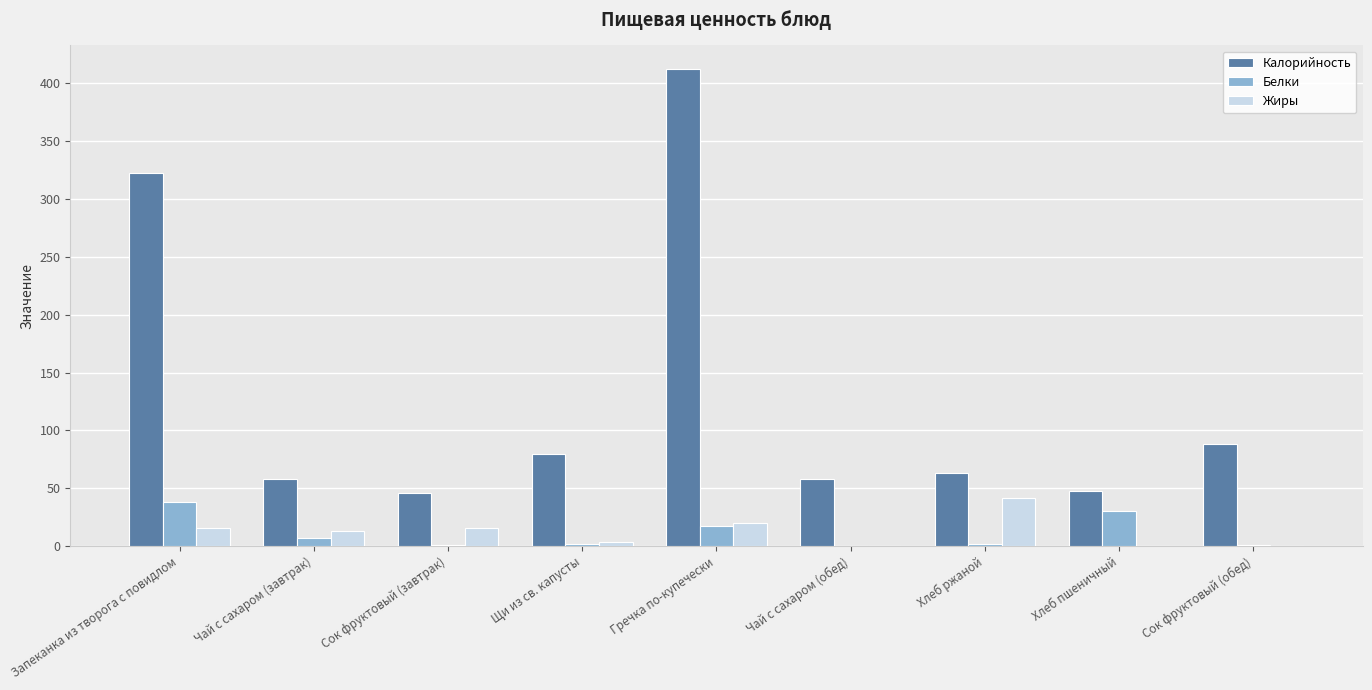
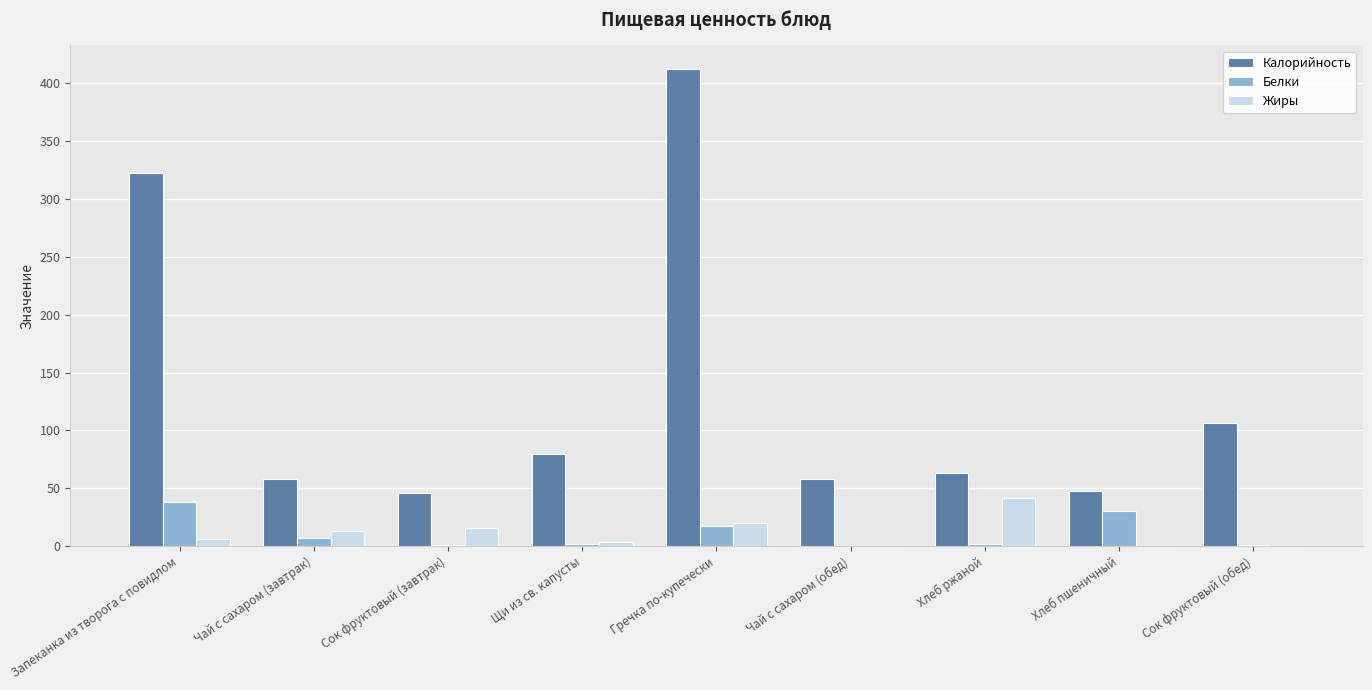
  {
    "Калорийность": {
      "Запеканка из творога с повидлом": 323,
      "Чай с сахаром (завтрак)": 58,
      "Сок фруктовый (завтрак)": 46,
      "Щи из св. капусты": 80,
      "Гречка по-купечески": 412,
      "Чай с сахаром (обед)": 58,
      "Хлеб ржаной": 63,
      "Хлеб пшеничный": 48,
-     "Сок фруктовый (обед)": 88
+     "Сок фруктовый (обед)": 106
    },
    "Белки": {
      "Запеканка из творога с повидлом": 38,
      "Чай с сахаром (завтрак)": 7,
      "Гречка по-купечески": 17,
      "Хлеб пшеничный": 30
    },
    "Жиры": {
-     "Запеканка из творога с повидлом": 16,
+     "Запеканка из творога с повидлом": 6,
      "Чай с сахаром (завтрак)": 13,
      "Сок фруктовый (завтрак)": 16,
      "Щи из св. капусты": 3,
      "Гречка по-купечески": 20,
      "Чай с сахаром (обед)": 0,
      "Хлеб ржаной": 41,
      "Сок фруктовый (обед)": 0
    }
  }
